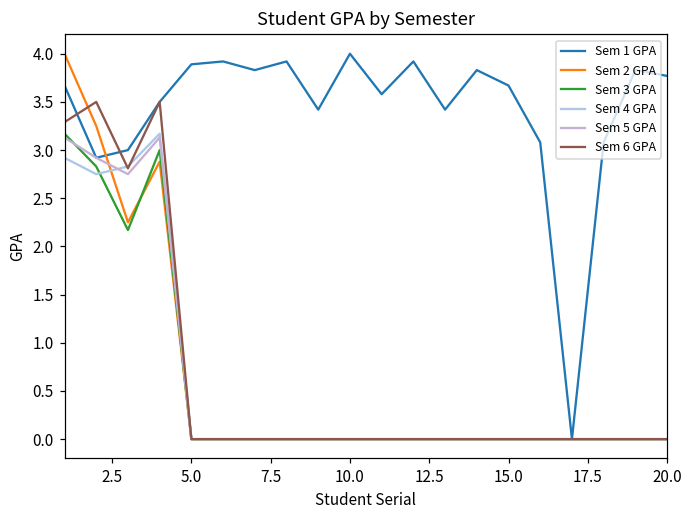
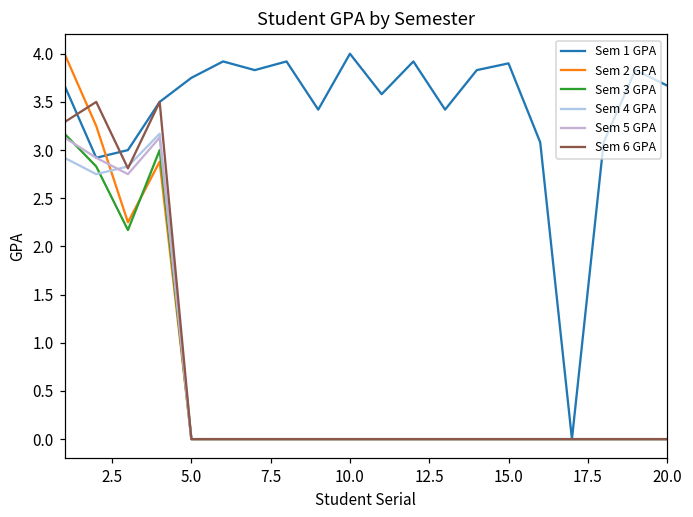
  {
    "Sem 1 GPA": {
-     "5.0": 3.9,
+     "5.0": 3.8,
      "10.0": 4.0,
-     "15.0": 3.7,
-     "20.0": 3.8
+     "15.0": 3.9,
+     "20.0": 3.7
    }
  }
